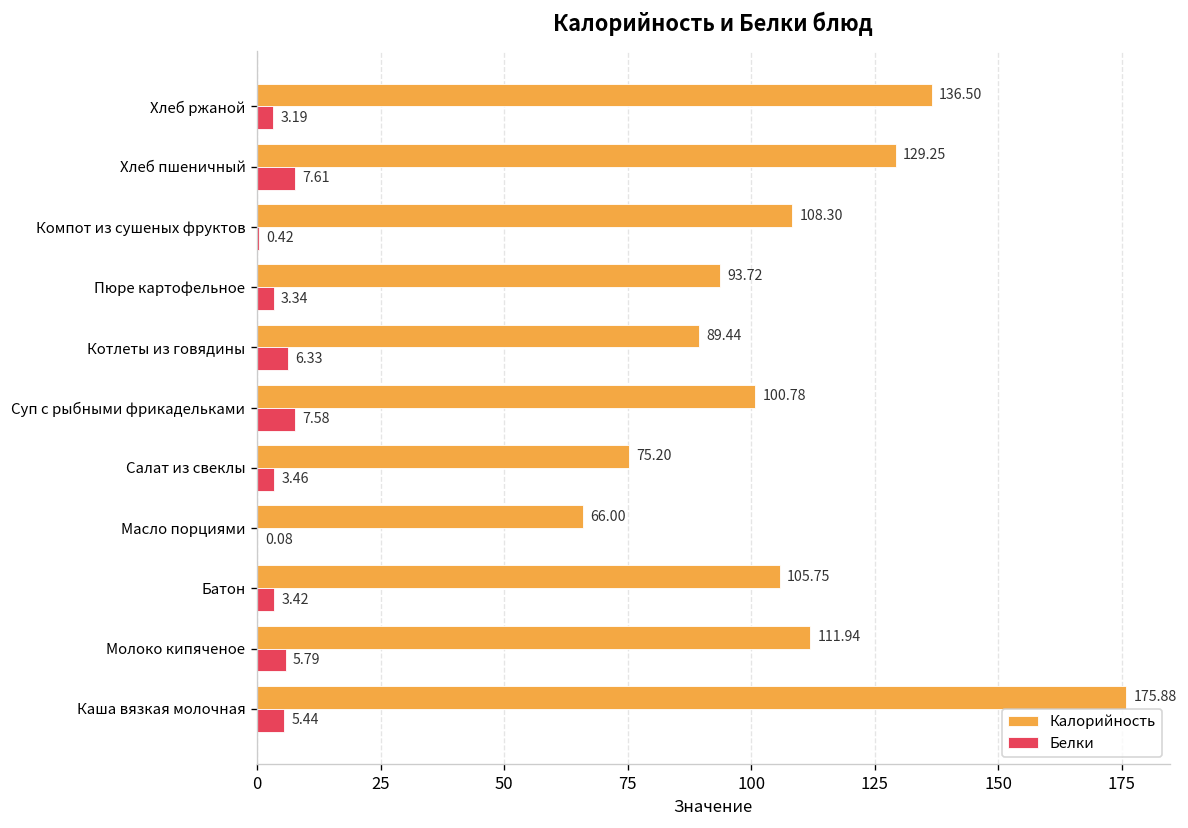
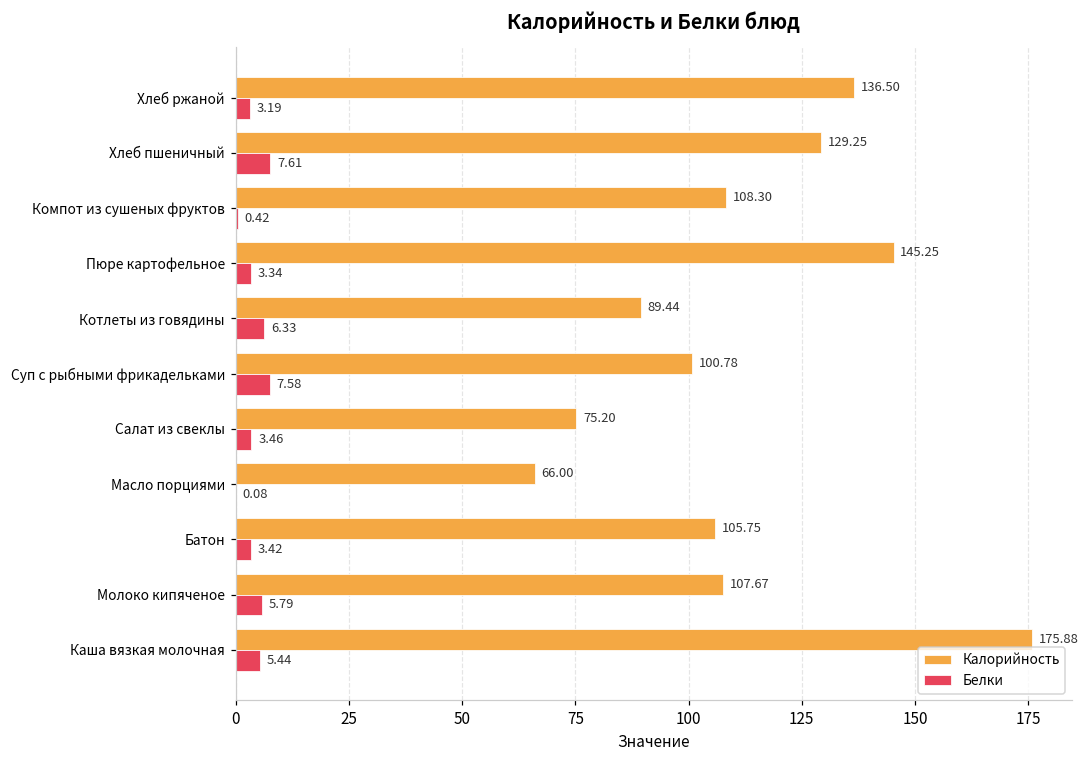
  {
    "Калорийность": {
      "Хлеб ржаной": 136.50,
      "Хлеб пшеничный": 129.25,
      "Компот из сушеных фруктов": 108.30,
-     "Пюре картофельное": 93.72,
+     "Пюре картофельное": 145.25,
      "Котлеты из говядины": 89.44,
      "Суп с рыбными фрикадельками": 100.78,
      "Салат из свеклы": 75.20,
      "Масло порциями": 66.00,
      "Батон": 105.75,
-     "Молоко кипяченое": 111.94,
+     "Молоко кипяченое": 107.67,
      "Каша вязкая молочная": 175.88
    },
    "Белки": {
      "Хлеб ржаной": 3.19,
      "Хлеб пшеничный": 7.61,
      "Компот из сушеных фруктов": 0.42,
      "Пюре картофельное": 3.34,
      "Котлеты из говядины": 6.33,
      "Суп с рыбными фрикадельками": 7.58,
      "Салат из свеклы": 3.46,
      "Масло порциями": 0.08,
      "Батон": 3.42,
      "Молоко кипяченое": 5.79,
      "Каша вязкая молочная": 5.44
    }
  }
